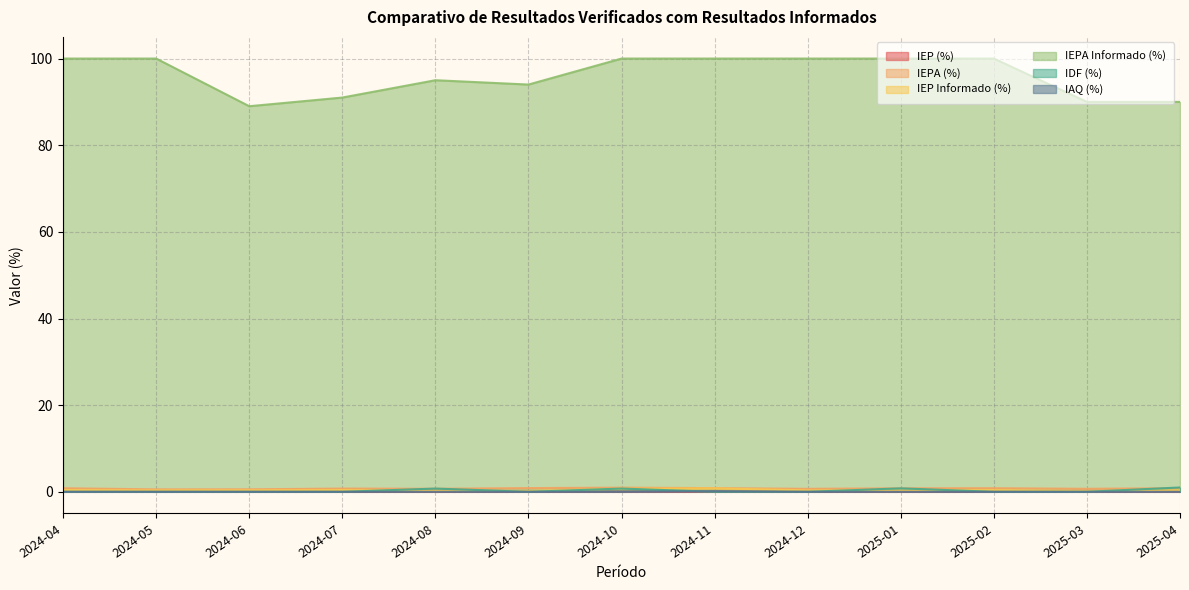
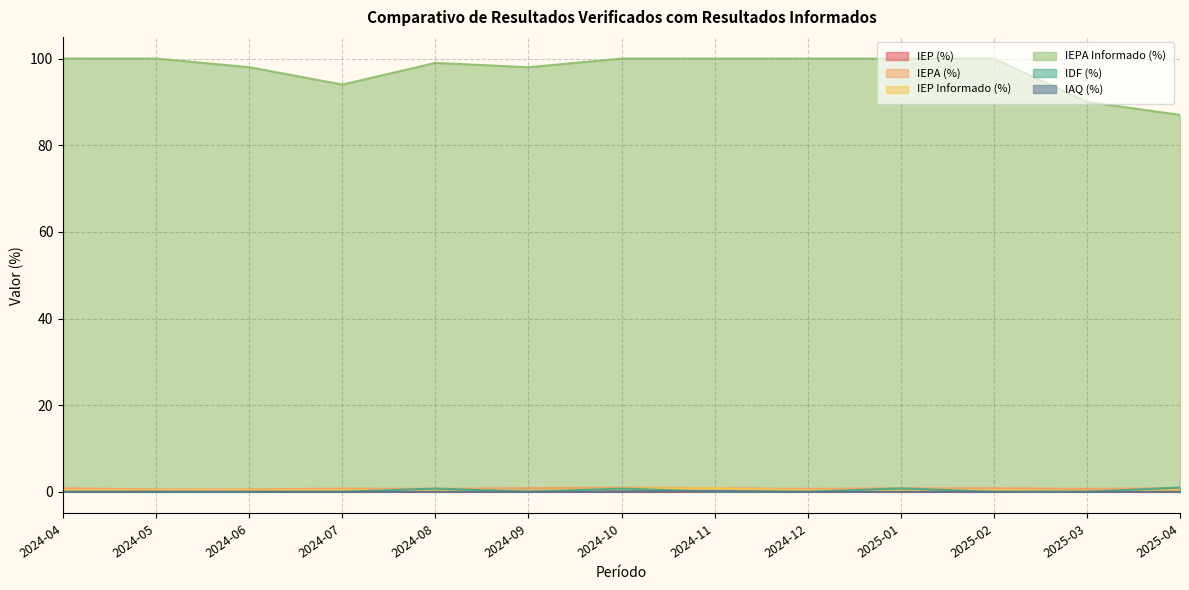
  {
    "IEPA Informado (%)": {
      "2024-04": 100,
      "2024-05": 100,
-     "2024-06": 89,
-     "2024-07": 91,
-     "2024-08": 95,
-     "2024-09": 94,
+     "2024-06": 98,
+     "2024-07": 94,
+     "2024-08": 99,
+     "2024-09": 98,
      "2024-10": 100,
      "2024-11": 100,
      "2024-12": 100,
-     "2025-04": 90
+     "2025-04": 87
    }
  }
